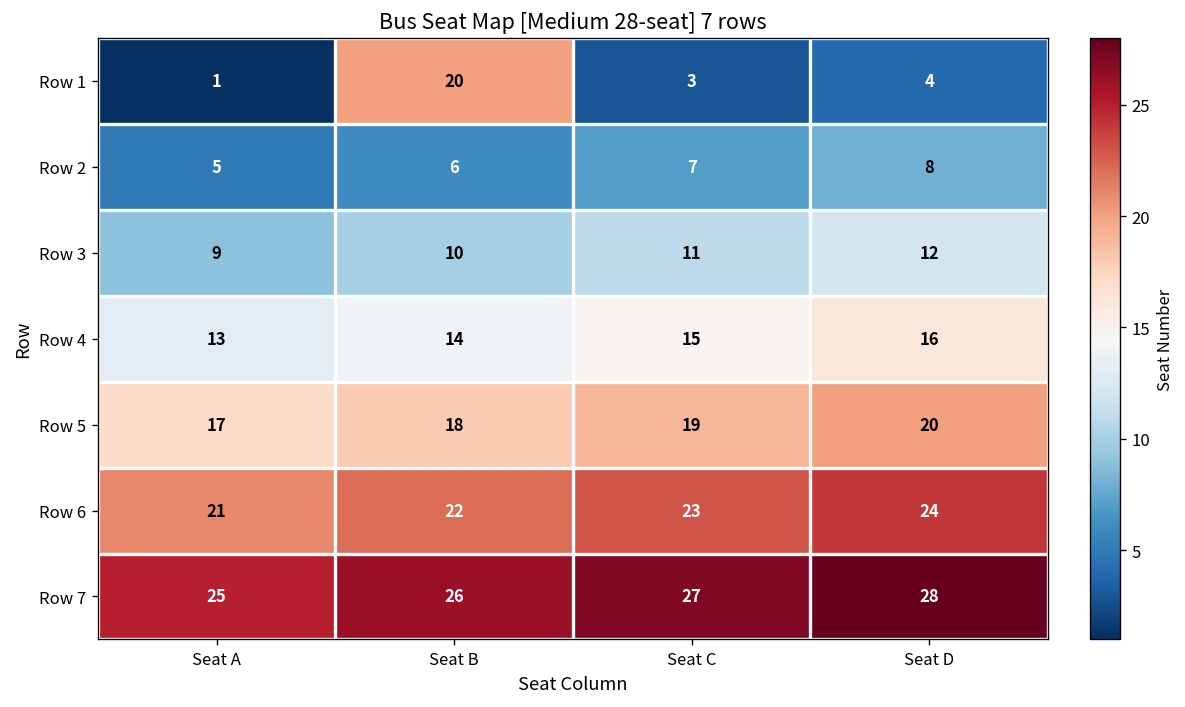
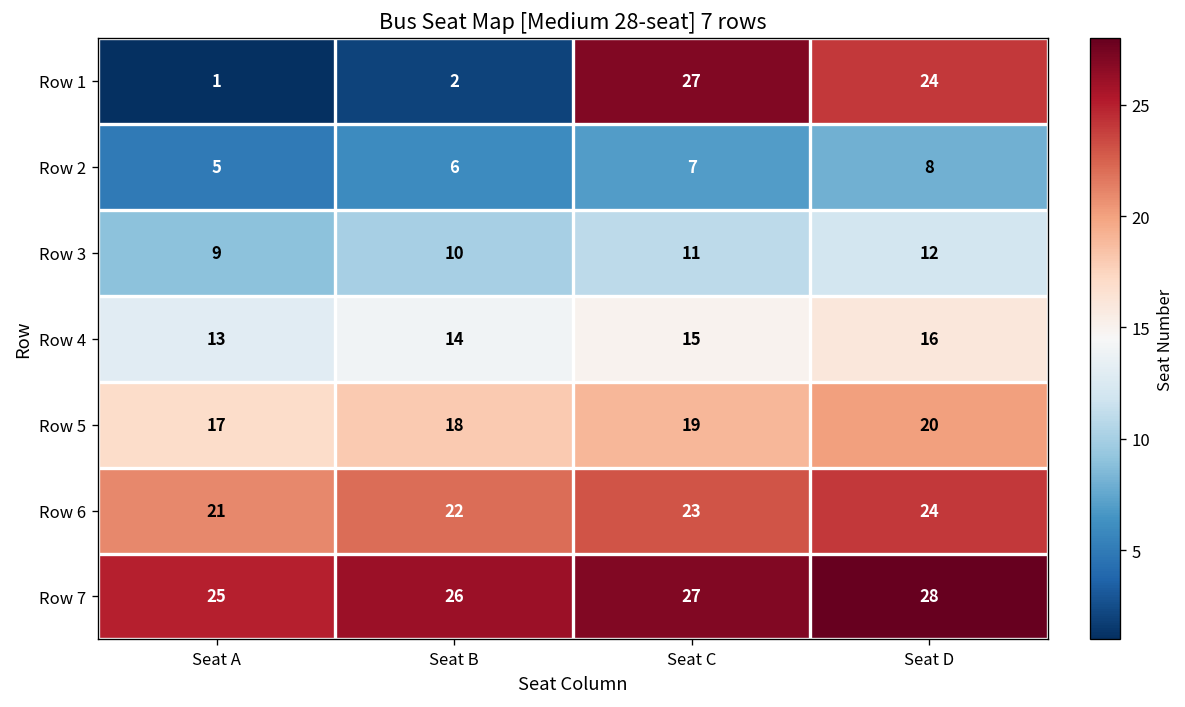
  {
    "Row 1": {
      "Seat A": 1,
-     "Seat B": 20,
-     "Seat C": 3,
-     "Seat D": 4
+     "Seat B": 2,
+     "Seat C": 27,
+     "Seat D": 24
    },
    "Row 2": {
      "Seat A": 5,
      "Seat B": 6,
      "Seat C": 7,
      "Seat D": 8
    },
    "Row 3": {
      "Seat A": 9,
      "Seat B": 10,
      "Seat C": 11,
      "Seat D": 12
    },
    "Row 4": {
      "Seat A": 13,
      "Seat B": 14,
      "Seat C": 15,
      "Seat D": 16
    },
    "Row 5": {
      "Seat A": 17,
      "Seat B": 18,
      "Seat C": 19,
      "Seat D": 20
    },
    "Row 6": {
      "Seat A": 21,
      "Seat B": 22,
      "Seat C": 23,
      "Seat D": 24
    },
    "Row 7": {
      "Seat A": 25,
      "Seat B": 26,
      "Seat C": 27,
      "Seat D": 28
    }
  }
